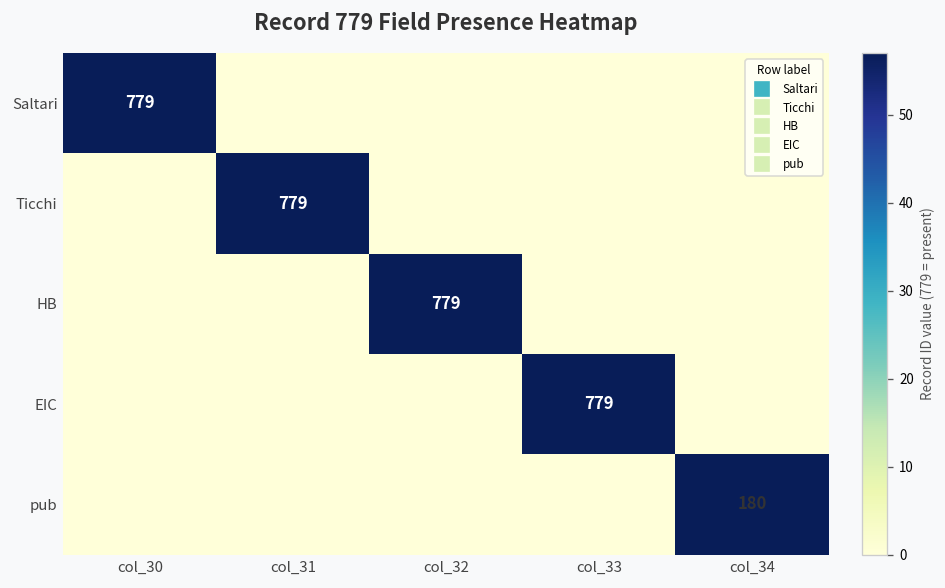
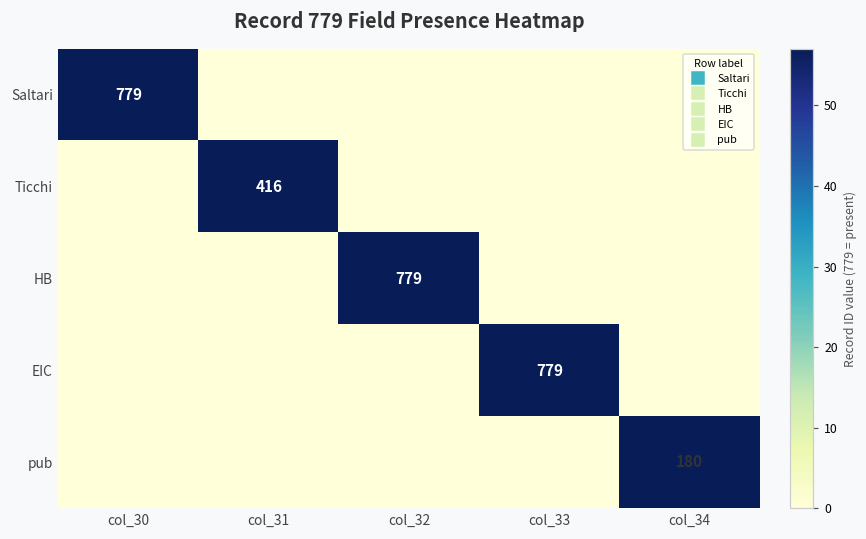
  {
    "Saltari": {
      "col_30": 779
    },
    "Ticchi": {
-     "col_31": 779
+     "col_31": 416
    },
    "HB": {
      "col_32": 779
    },
    "EIC": {
      "col_33": 779
    }
  }
